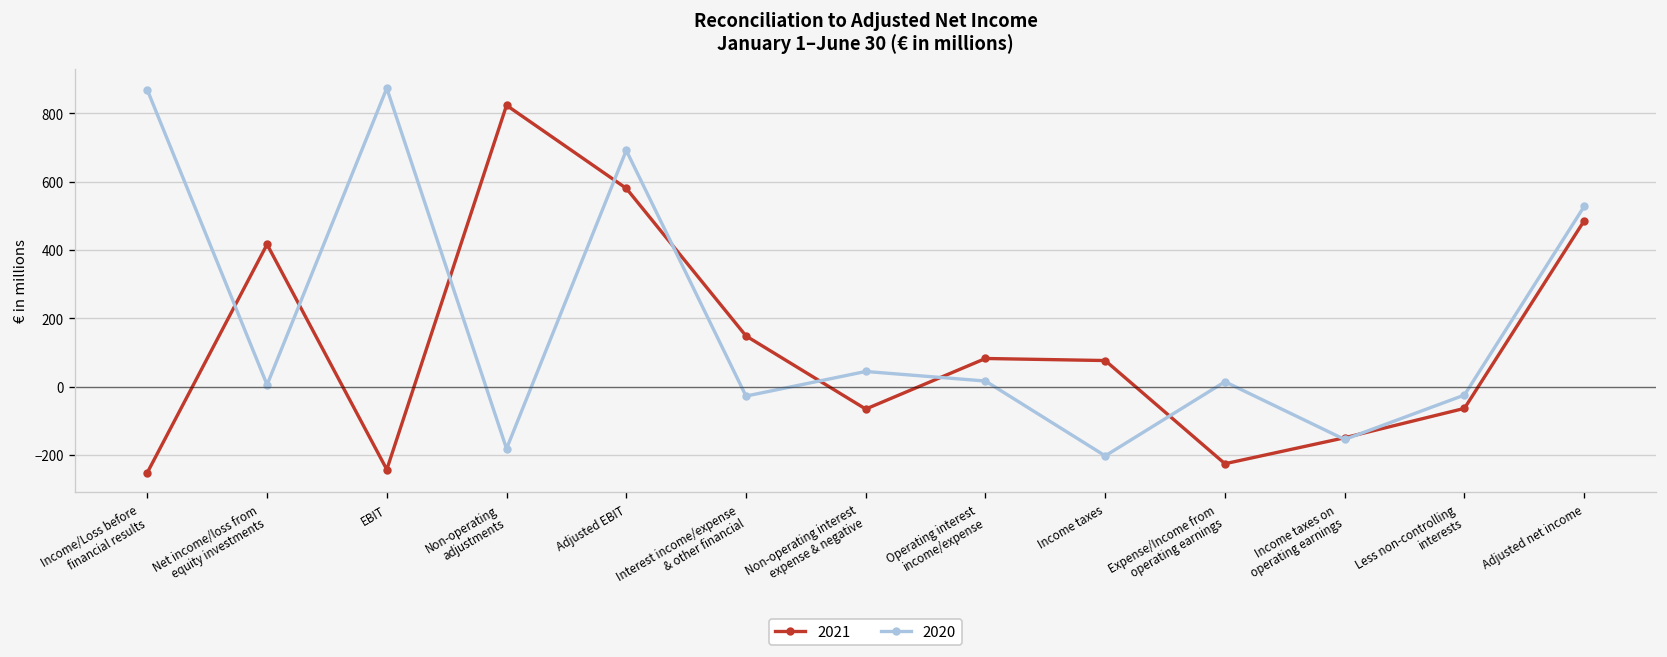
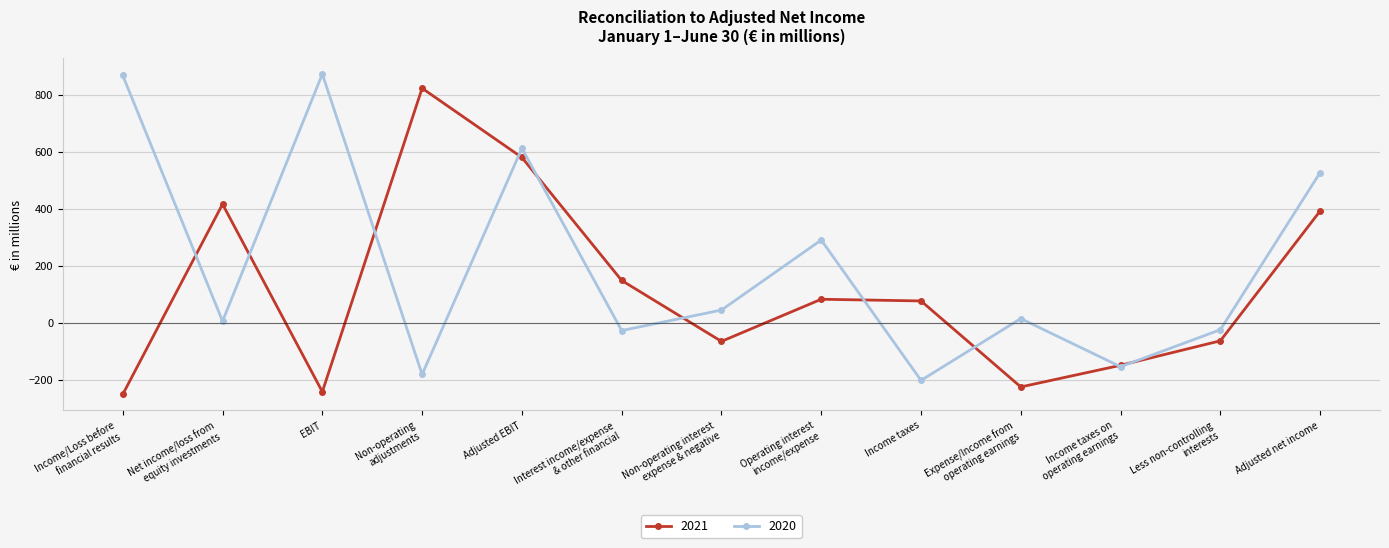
  {
    "2021": {
      "Income/Loss before financial results": -250,
      "Net income/loss from equity investments": 420,
      "EBIT": -240,
      "Non-operating adjustments": 820,
      "Adjusted EBIT": 580,
      "Interest income/expense & other financial": 150,
      "Non-operating interest expense & negative": -70,
      "Operating interest income/expense": 80,
      "Income taxes": 80,
      "Expense/Income from operating earnings": -230,
      "Less non-controlling interests": -60,
-     "Adjusted net income": 490
+     "Adjusted net income": 390
    },
    "2020": {
      "Income/Loss before financial results": 870,
      "Net income/loss from equity investments": 10,
      "EBIT": 870,
      "Non-operating adjustments": -180,
-     "Adjusted EBIT": 690,
+     "Adjusted EBIT": 610,
      "Interest income/expense & other financial": -30,
      "Non-operating interest expense & negative": 40,
-     "Operating interest income/expense": 20,
+     "Operating interest income/expense": 290,
      "Income taxes": -200,
      "Expense/Income from operating earnings": 10,
      "Less non-controlling interests": -30,
      "Adjusted net income": 530
    }
  }
